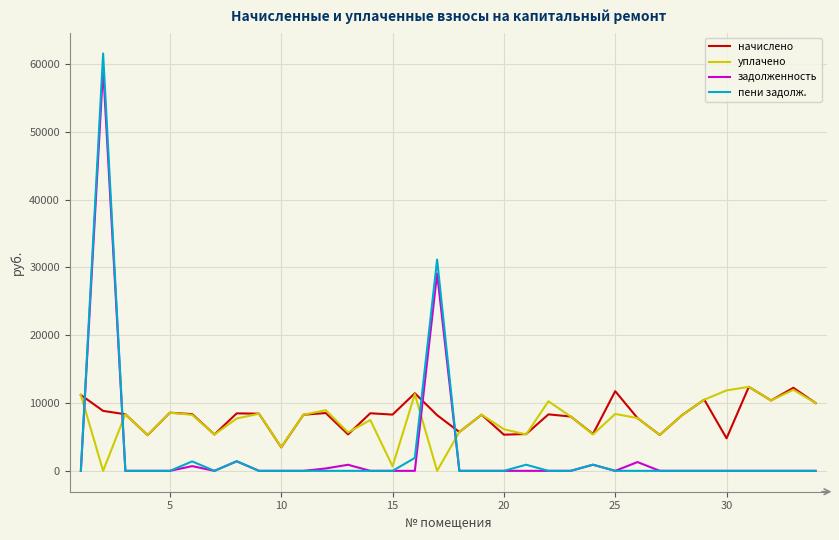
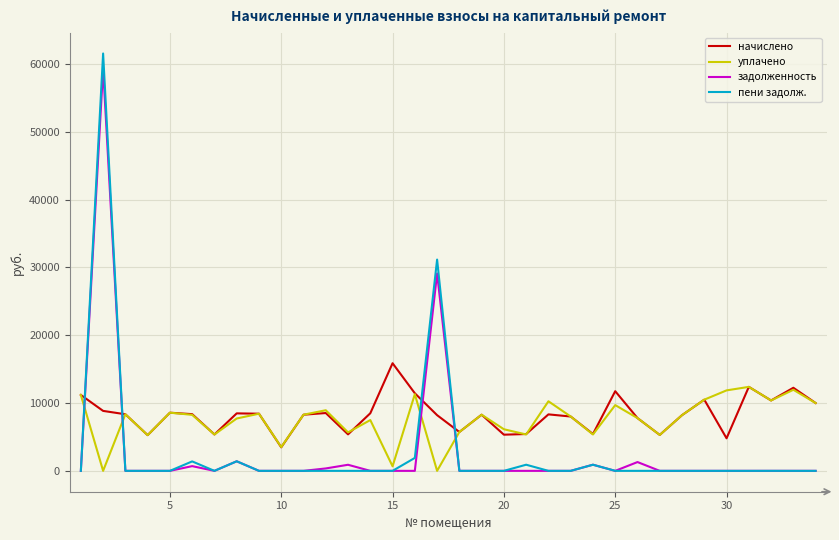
  {
    "начислено": {
-     "15": 8000,
+     "15": 16000,
      "20": 5000,
      "25": 12000,
      "30": 5000
    },
    "уплачено": {
      "15": 1000,
      "20": 6000,
-     "25": 8000,
+     "25": 10000,
      "30": 12000
    }
  }
